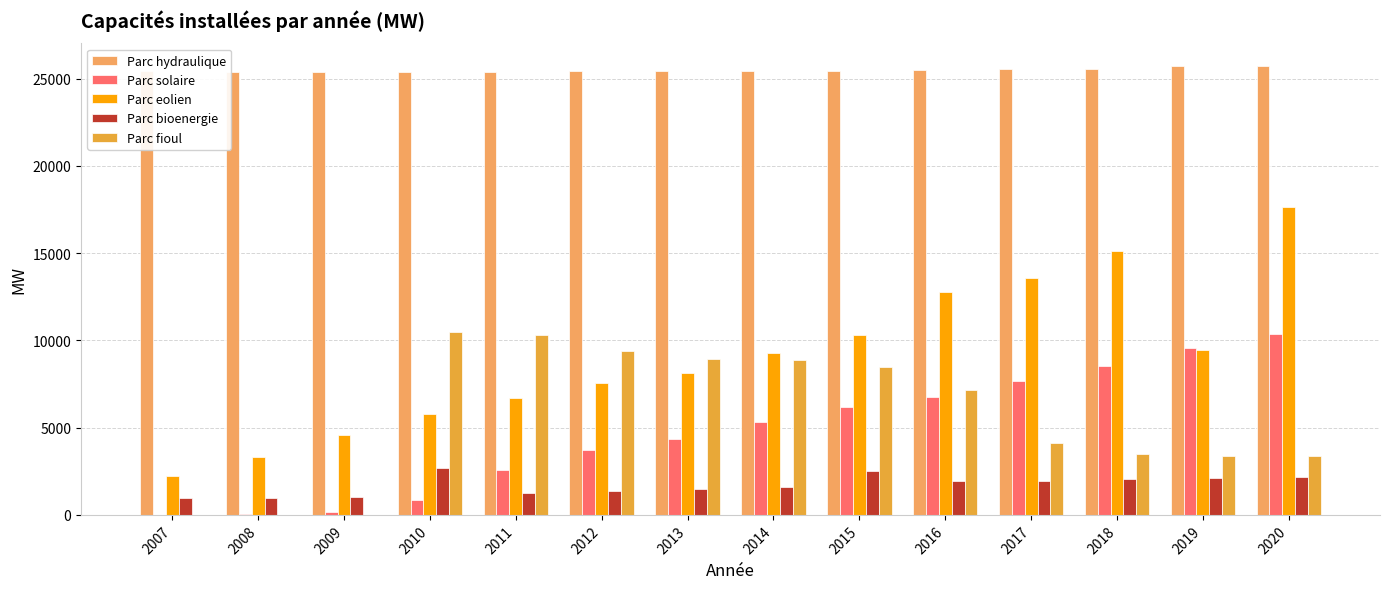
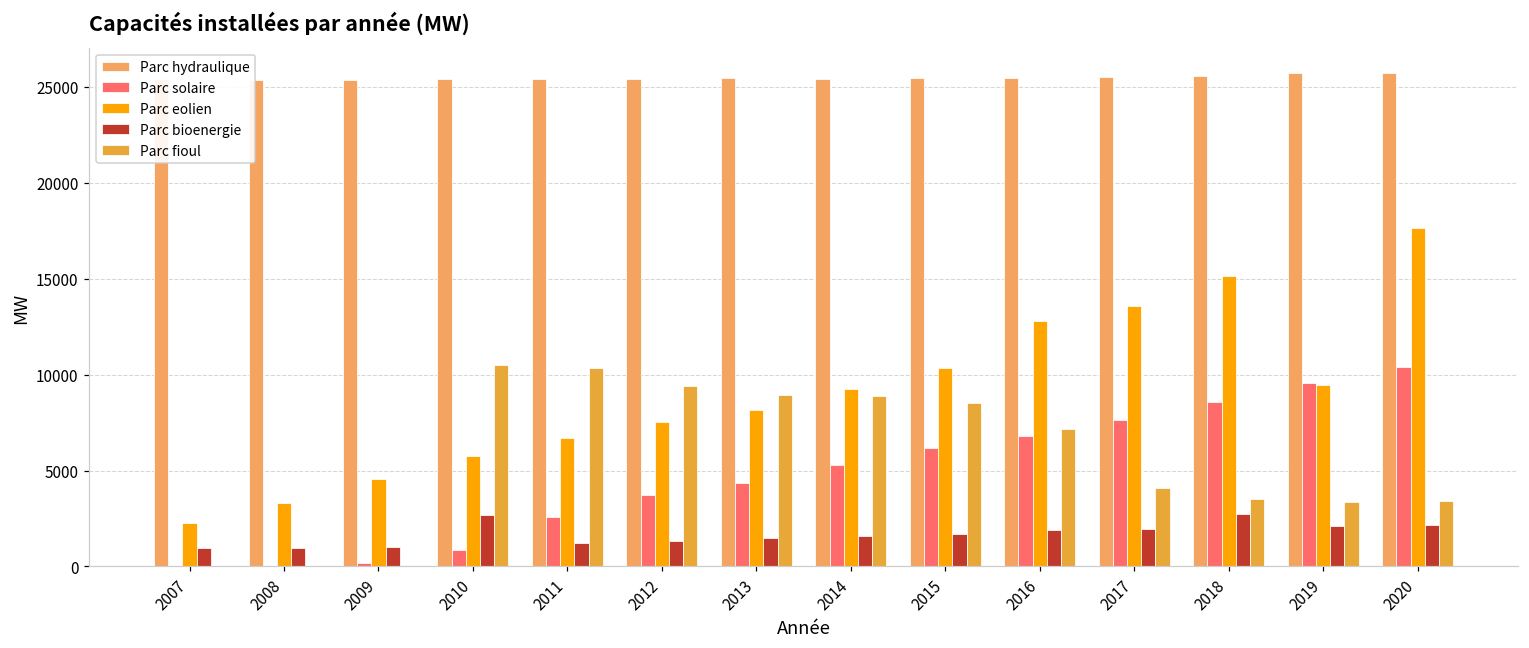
  {
    "Parc eolien": {
      "2007": 2300,
      "2008": 3300,
      "2009": 4600,
      "2010": 5800,
      "2011": 6700,
      "2012": 7500,
      "2013": 8200,
      "2014": 9300,
      "2015": 10300,
      "2016": 12800,
      "2017": 13500,
      "2018": 15100,
      "2019": 9400,
      "2020": 17600
    },
    "Parc bioenergie": {
      "2007": 1000,
      "2008": 1000,
      "2009": 1000,
      "2010": 2700,
      "2011": 1200,
      "2012": 1300,
      "2013": 1500,
      "2014": 1600,
-     "2015": 2500,
+     "2015": 1700,
      "2016": 1900,
      "2017": 2000,
-     "2018": 2000,
+     "2018": 2700,
      "2019": 2100,
      "2020": 2200
    }
  }
